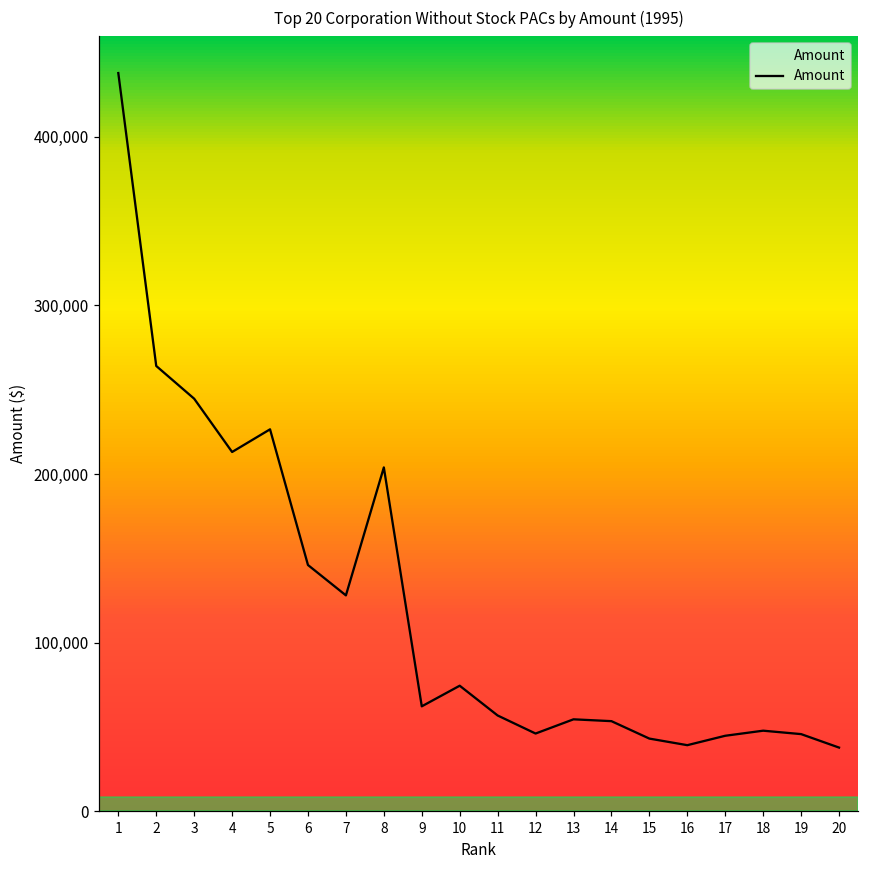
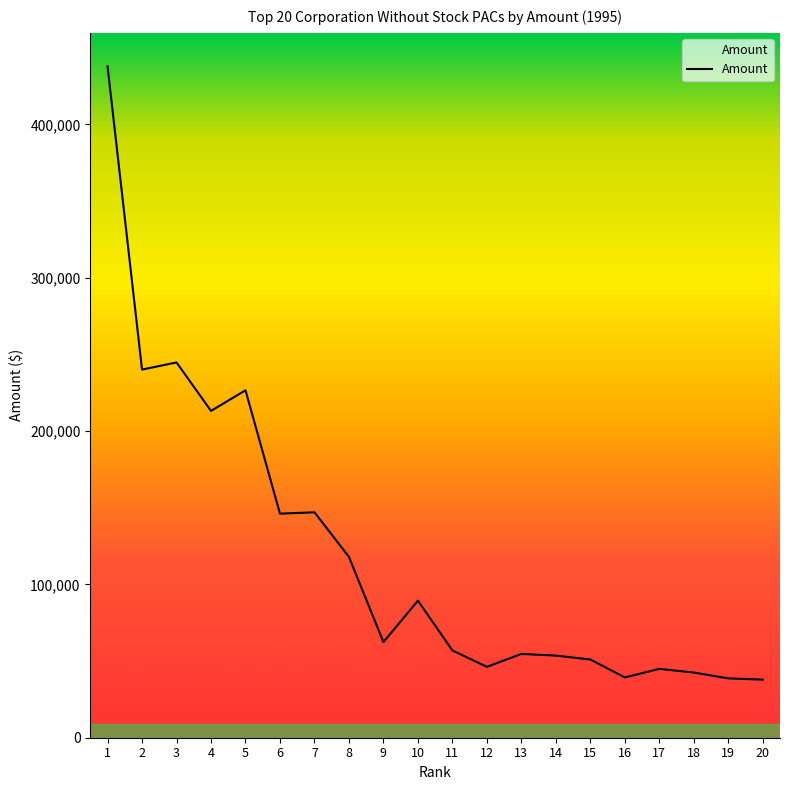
  {
    "1": "438,000",
-   "2": "264,000",
+   "2": "240,000",
    "3": "245,000",
    "4": "213,000",
    "5": "227,000",
    "6": "146,000",
-   "7": "128,000",
-   "8": "204,000",
+   "7": "147,000",
+   "8": "118,000",
    "9": "62,000",
-   "10": "75,000",
+   "10": "89,000",
    "11": "57,000",
    "12": "46,000",
    "13": "55,000",
    "14": "54,000",
-   "15": "43,000",
+   "15": "51,000",
    "16": "39,000",
    "17": "45,000",
-   "18": "48,000",
-   "19": "46,000",
+   "18": "43,000",
+   "19": "39,000",
    "20": "38,000"
  }
